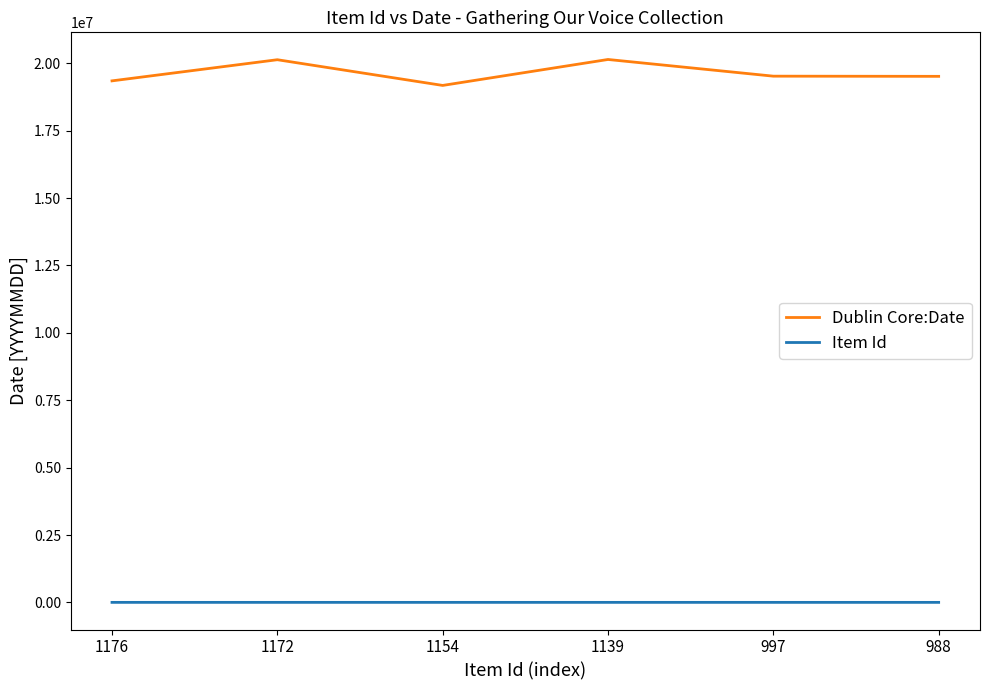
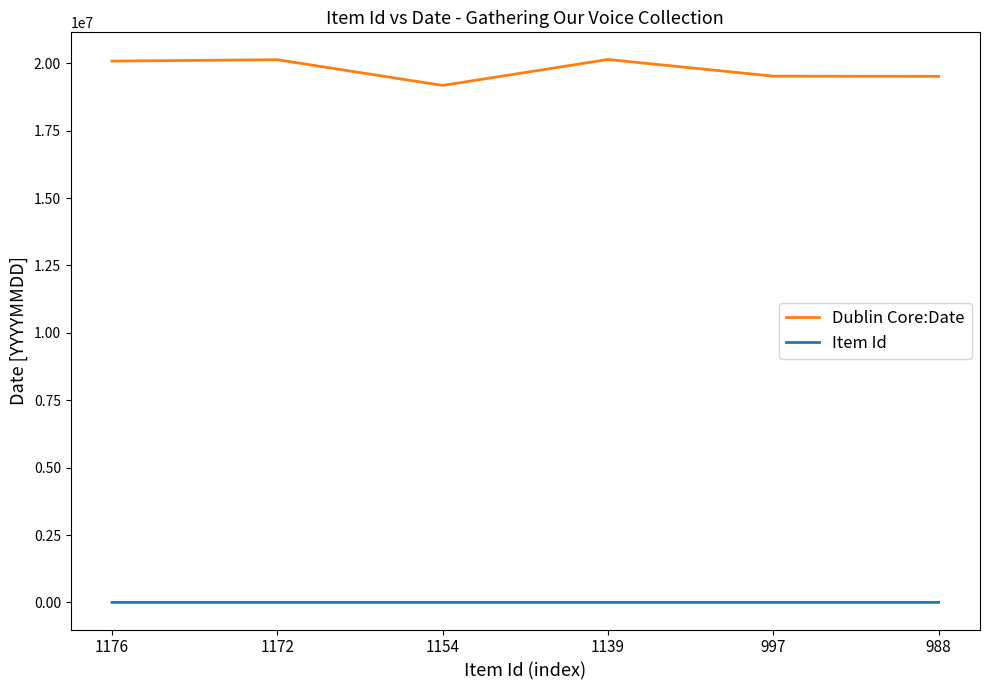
  {
    "Dublin Core:Date": {
-     "1176": 19300000,
+     "1176": 20100000,
      "1172": 20100000,
      "1154": 19200000,
      "1139": 20100000,
      "997": 19500000,
      "988": 19500000
    },
    "Item Id": {
      "1176": 0,
      "1172": 0,
      "1154": 0,
      "1139": 0,
      "997": 0,
      "988": 0
    }
  }
